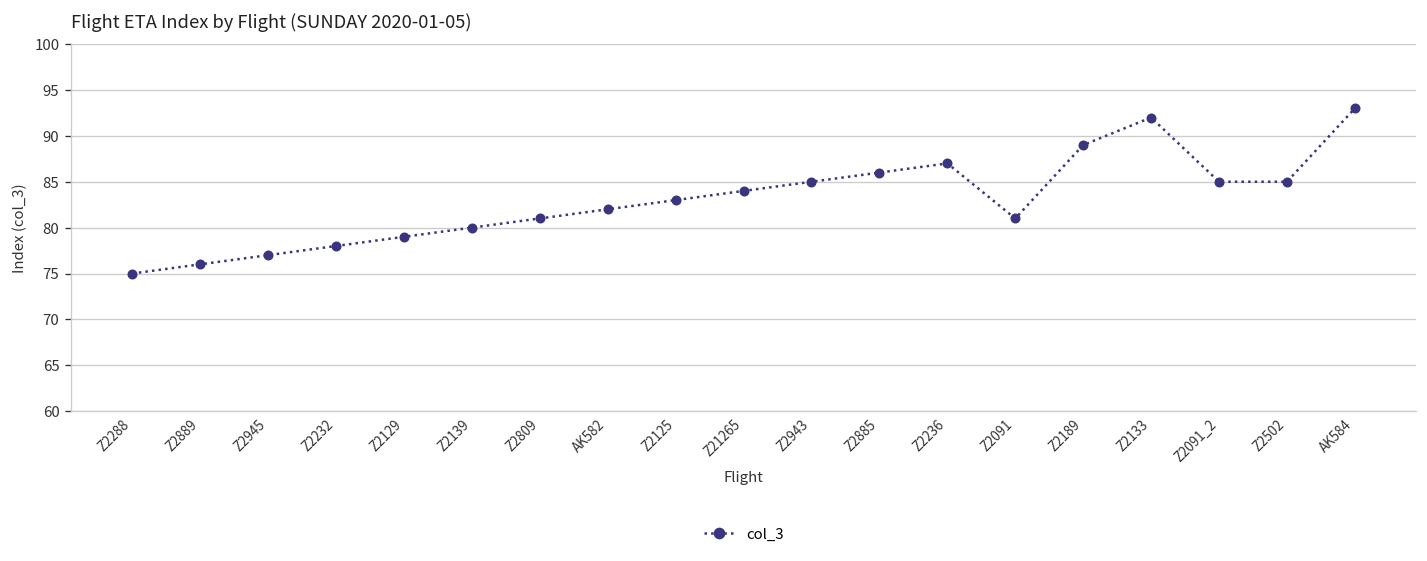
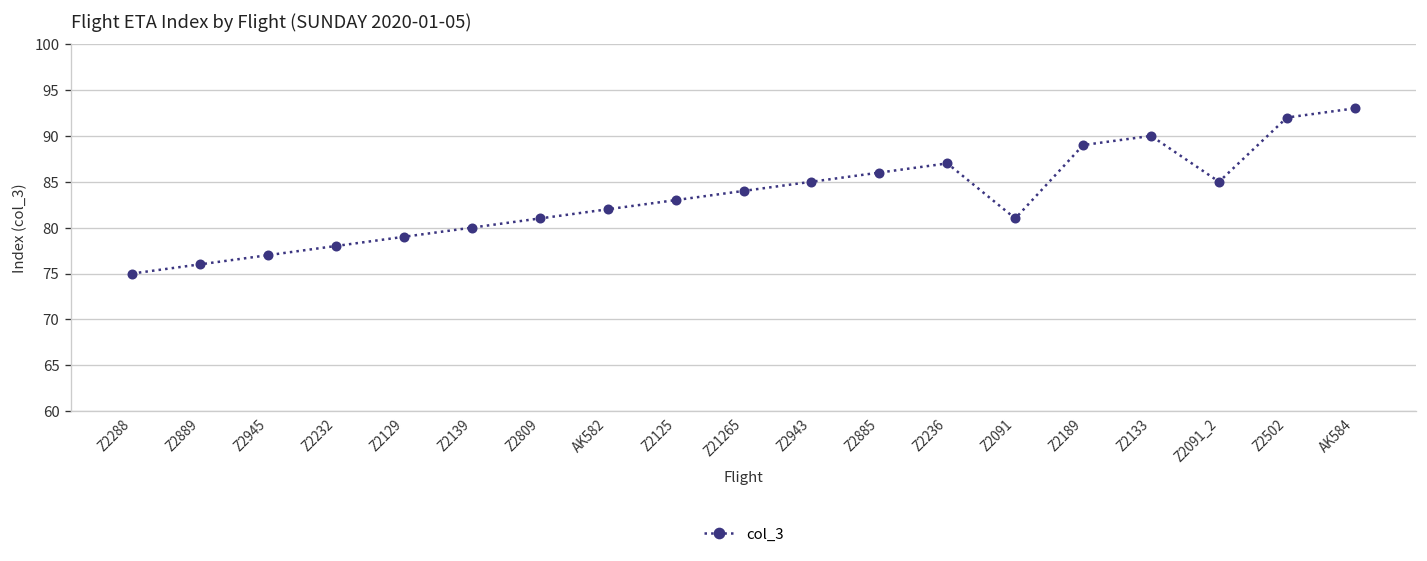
  {
    "Z2288": 75,
    "Z2889": 76,
    "Z2945": 77,
    "Z2232": 78,
    "Z2129": 79,
    "Z2139": 80,
    "Z2809": 81,
    "AK582": 82,
    "Z2125": 83,
    "Z21265": 84,
    "Z2943": 85,
    "Z2885": 86,
    "Z2236": 87,
    "Z2091": 81,
    "Z2189": 89,
-   "Z2133": 92,
+   "Z2133": 90,
    "Z2091_2": 85,
-   "Z2502": 85,
+   "Z2502": 92,
    "AK584": 93
  }
